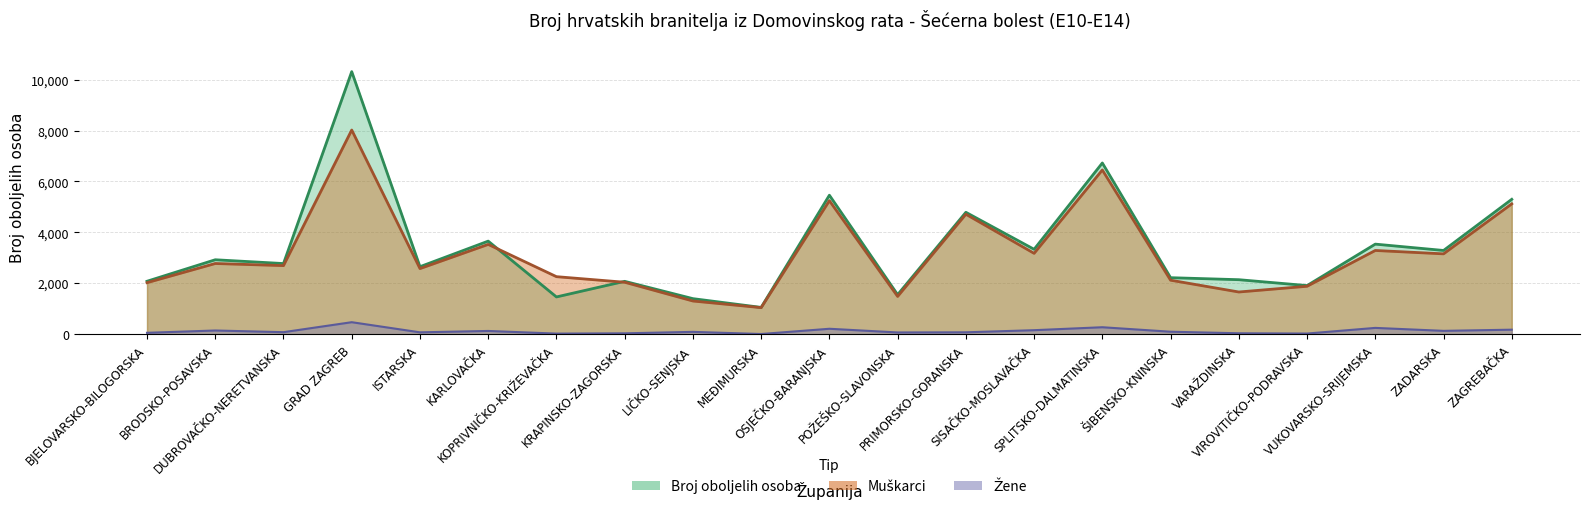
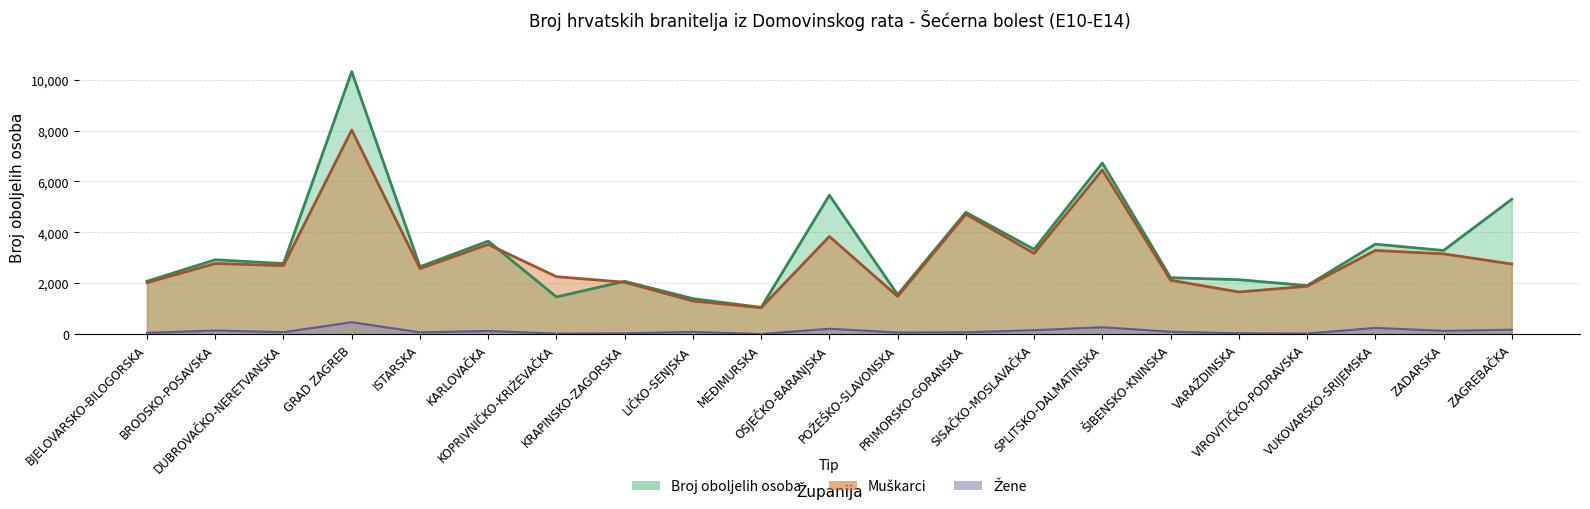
  {
    "Muškarci": {
      "BRODSKO-POSAVSKA": "2,800",
      "GRAD ZAGREB": "8,000",
      "KARLOVAČKA": "3,500",
      "KOPRIVNIČKO-KRIŽEVAČKA": "2,300",
-     "OSJEČKO-BARANJSKA": "5,200",
+     "OSJEČKO-BARANJSKA": "3,800",
      "SISAČKO-MOSLAVAČKA": "3,200",
      "SPLITSKO-DALMATINSKA": "6,500",
      "ŠIBENSKO-KNINSKA": "2,100",
      "VARAŽDINSKA": "1,700",
      "VUKOVARSKO-SRIJEMSKA": "3,300",
      "ZADARSKA": "3,200",
-     "ZAGREBAČKA": "5,100"
+     "ZAGREBAČKA": "2,800"
    }
  }
